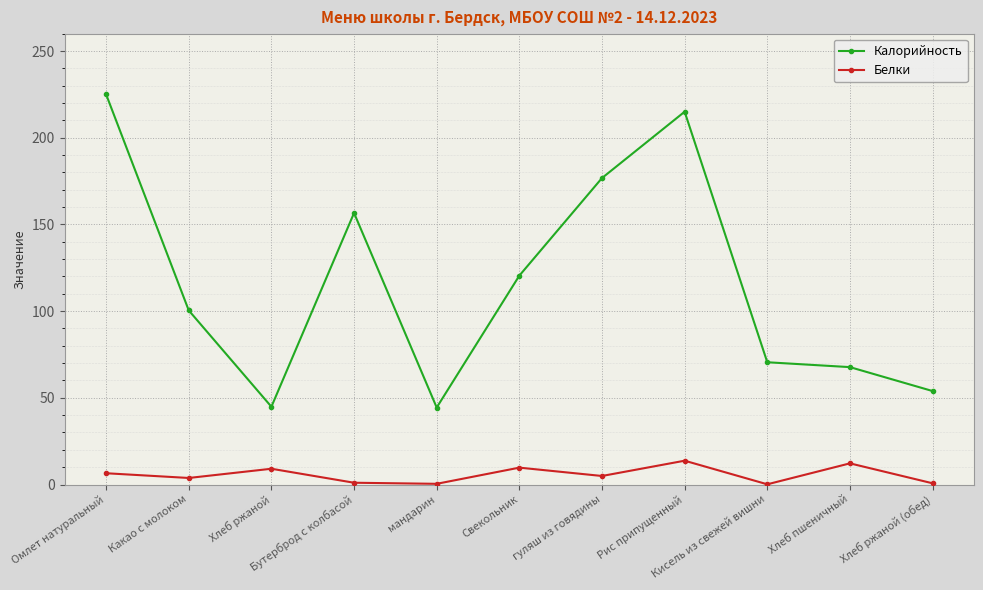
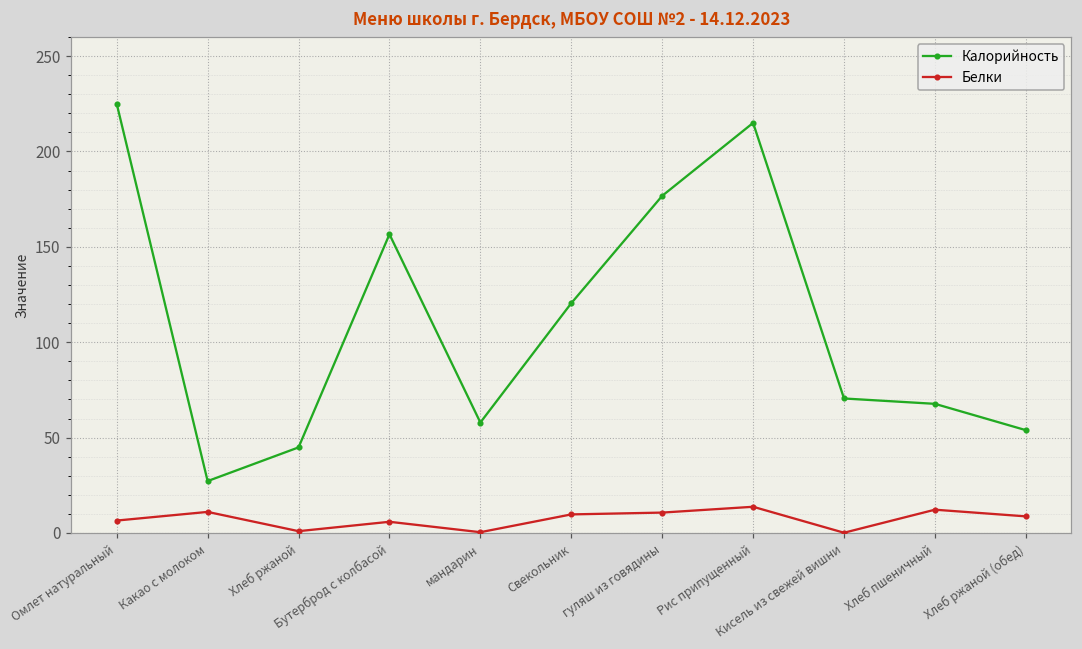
  {
    "Калорийность": {
      "Омлет натуральный": 225,
-     "Какао с молоком": 100,
+     "Какао с молоком": 27,
      "Хлеб ржаной": 45,
      "Бутерброд с колбасой": 157,
-     "мандарин": 44,
+     "мандарин": 58,
      "Свекольник": 120,
      "гуляш из говядины": 177,
      "Рис припущенный": 215,
      "Кисель из свежей вишни": 71,
      "Хлеб пшеничный": 68,
      "Хлеб ржаной (обед)": 54
    },
    "Белки": {
      "Омлет натуральный": 7,
-     "Какао с молоком": 4,
-     "Хлеб ржаной": 9,
-     "Бутерброд с колбасой": 1,
+     "Какао с молоком": 11,
+     "Хлеб ржаной": 1,
+     "Бутерброд с колбасой": 6,
      "мандарин": 0,
      "Свекольник": 10,
-     "гуляш из говядины": 5,
+     "гуляш из говядины": 11,
      "Рис припущенный": 14,
      "Кисель из свежей вишни": 0,
      "Хлеб пшеничный": 12,
-     "Хлеб ржаной (обед)": 1
+     "Хлеб ржаной (обед)": 9
    }
  }
